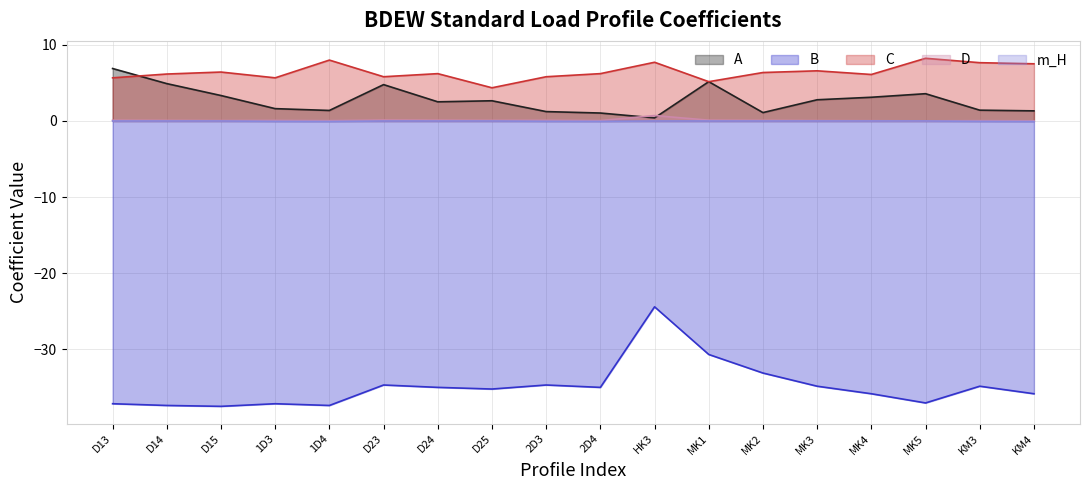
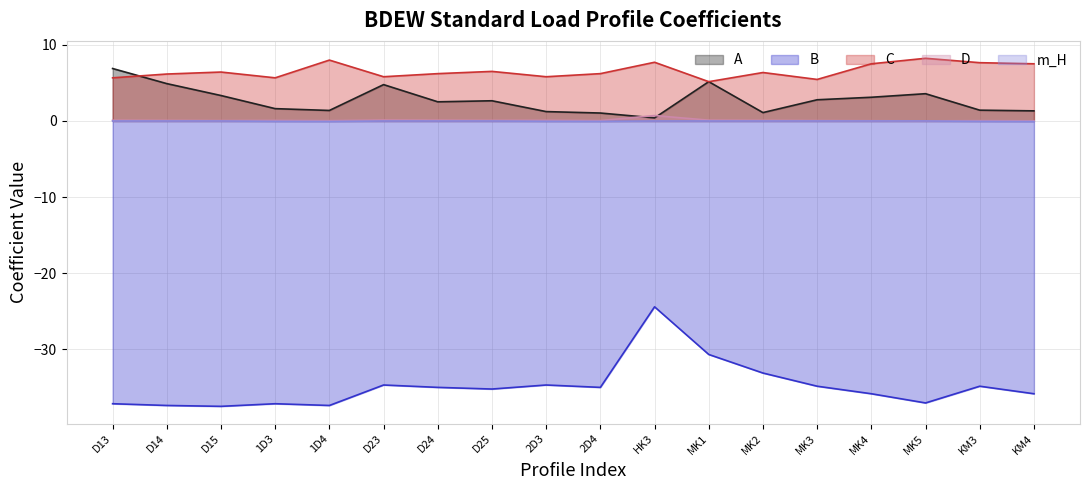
  {
    "A": {
      "D13": 7,
      "D14": 5,
      "D15": 3,
      "1D3": 2,
      "1D4": 1,
      "D23": 5,
      "D24": 3,
      "D25": 3,
      "2D3": 1,
      "2D4": 1,
      "MK2": 1,
      "MK3": 3,
      "MK4": 3,
      "MK5": 4,
      "KM3": 1,
      "KM4": 1
    },
    "C": {
      "D13": 6,
      "D14": 6,
      "D15": 6,
      "1D3": 6,
      "1D4": 8,
      "D23": 6,
      "D24": 6,
-     "D25": 4,
+     "D25": 7,
      "2D3": 6,
      "2D4": 6,
      "HK3": 8,
      "MK2": 6,
-     "MK3": 7,
-     "MK4": 6,
+     "MK3": 5,
+     "MK4": 8,
      "MK5": 8,
      "KM3": 8,
      "KM4": 8
    }
  }
